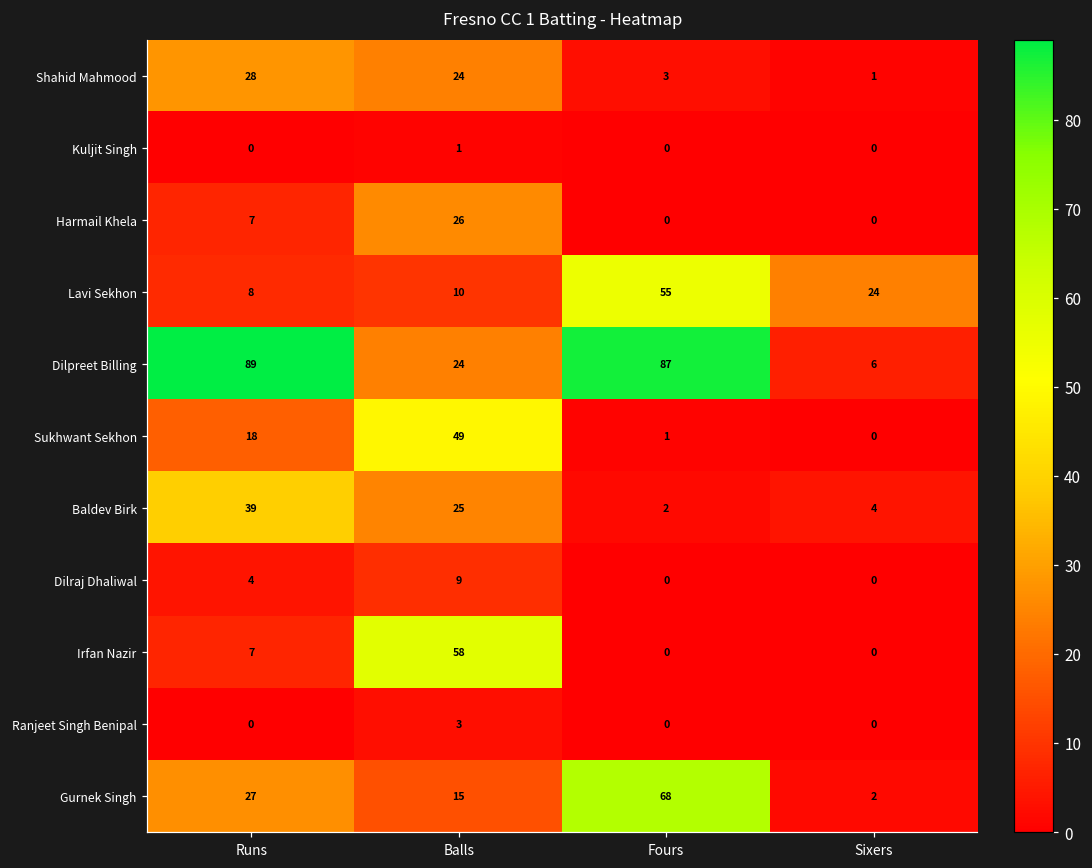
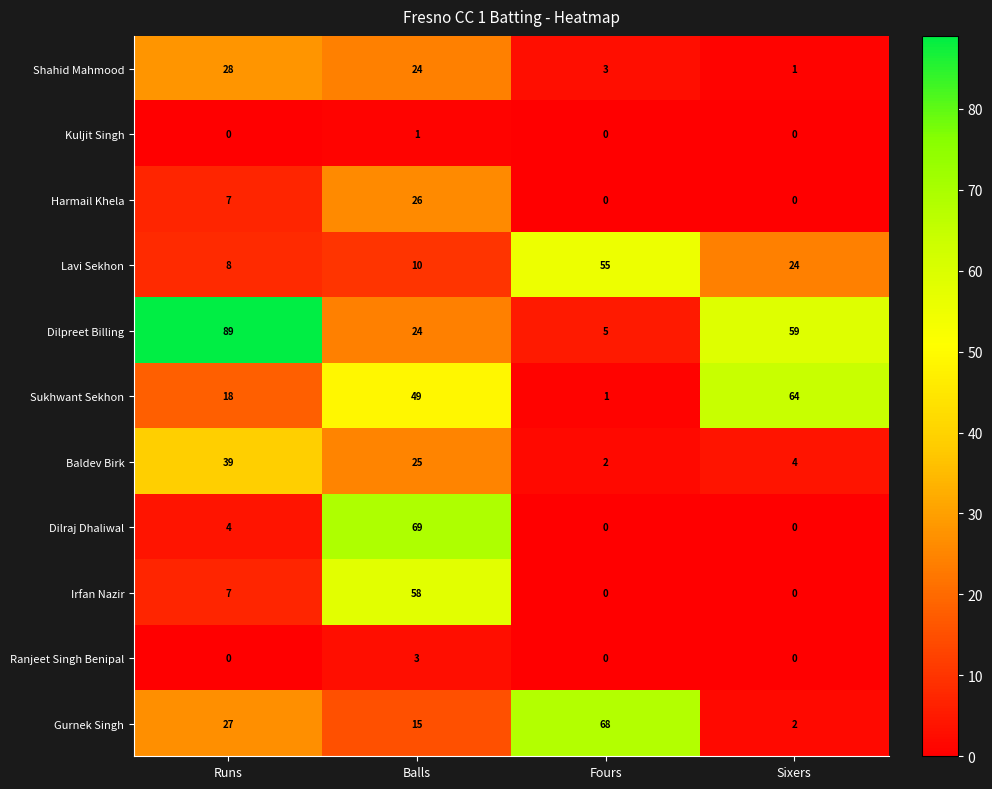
  {
    "Shahid Mahmood": {
      "Runs": 28,
      "Balls": 24,
      "Fours": 3,
      "Sixers": 1
    },
    "Kuljit Singh": {
      "Runs": 0,
      "Balls": 1,
      "Fours": 0,
      "Sixers": 0
    },
    "Harmail Khela": {
      "Runs": 7,
      "Balls": 26,
      "Fours": 0,
      "Sixers": 0
    },
    "Lavi Sekhon": {
      "Runs": 8,
      "Balls": 10,
      "Fours": 55,
      "Sixers": 24
    },
    "Dilpreet Billing": {
      "Runs": 89,
      "Balls": 24,
-     "Fours": 87,
-     "Sixers": 6
+     "Fours": 5,
+     "Sixers": 59
    },
    "Sukhwant Sekhon": {
      "Runs": 18,
      "Balls": 49,
      "Fours": 1,
-     "Sixers": 0
+     "Sixers": 64
    },
    "Baldev Birk": {
      "Runs": 39,
      "Balls": 25,
      "Fours": 2,
      "Sixers": 4
    },
    "Dilraj Dhaliwal": {
      "Runs": 4,
-     "Balls": 9,
+     "Balls": 69,
      "Fours": 0,
      "Sixers": 0
    },
    "Irfan Nazir": {
      "Runs": 7,
      "Balls": 58,
      "Fours": 0,
      "Sixers": 0
    },
    "Ranjeet Singh Benipal": {
      "Runs": 0,
      "Balls": 3,
      "Fours": 0,
      "Sixers": 0
    },
    "Gurnek Singh": {
      "Runs": 27,
      "Balls": 15,
      "Fours": 68,
      "Sixers": 2
    }
  }
